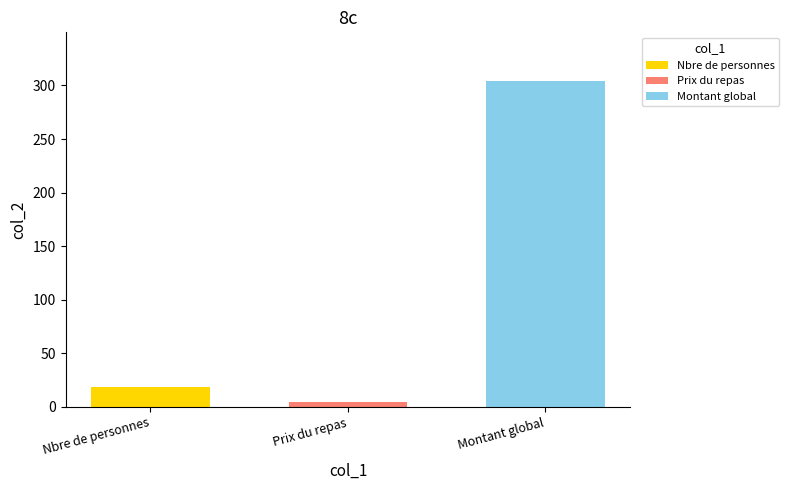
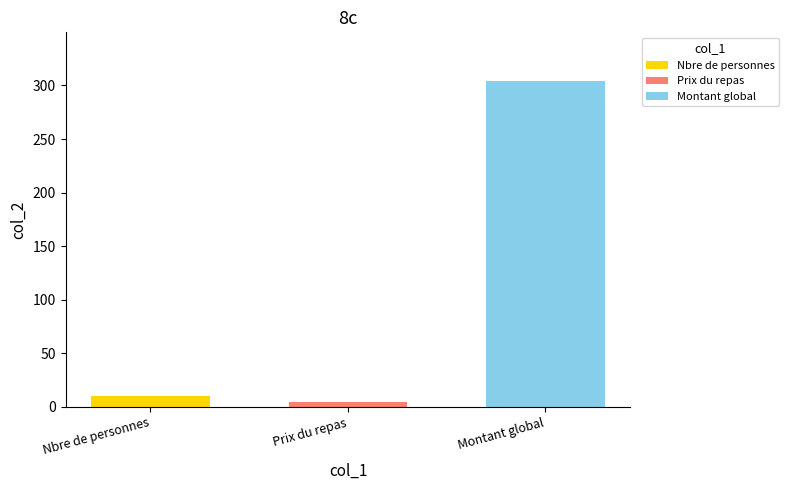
  {
-   "Nbre de personnes": 19,
+   "Nbre de personnes": 10,
    "Prix du repas": 5,
    "Montant global": 304
  }
